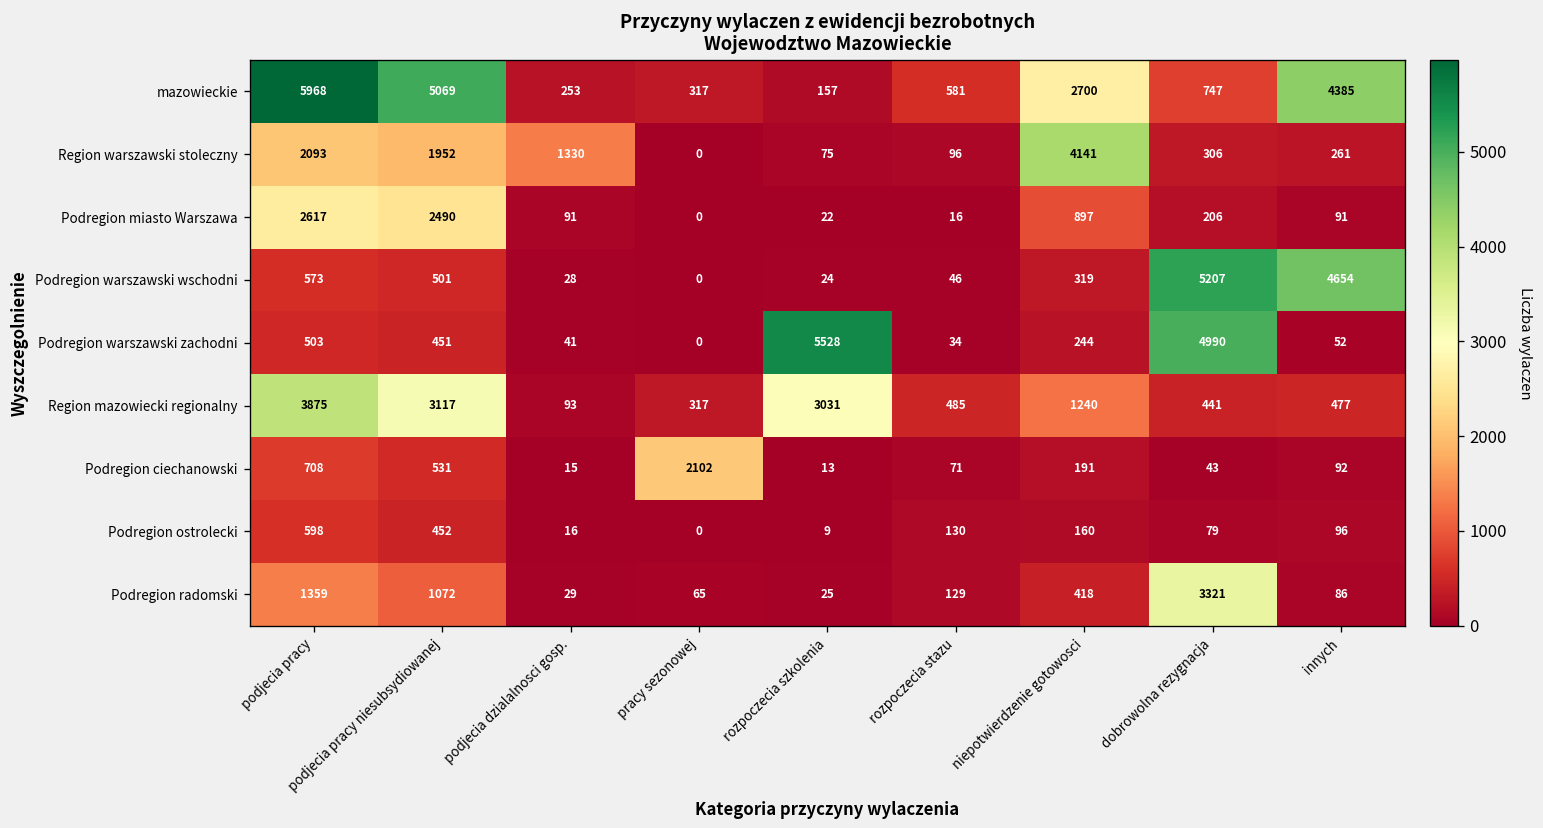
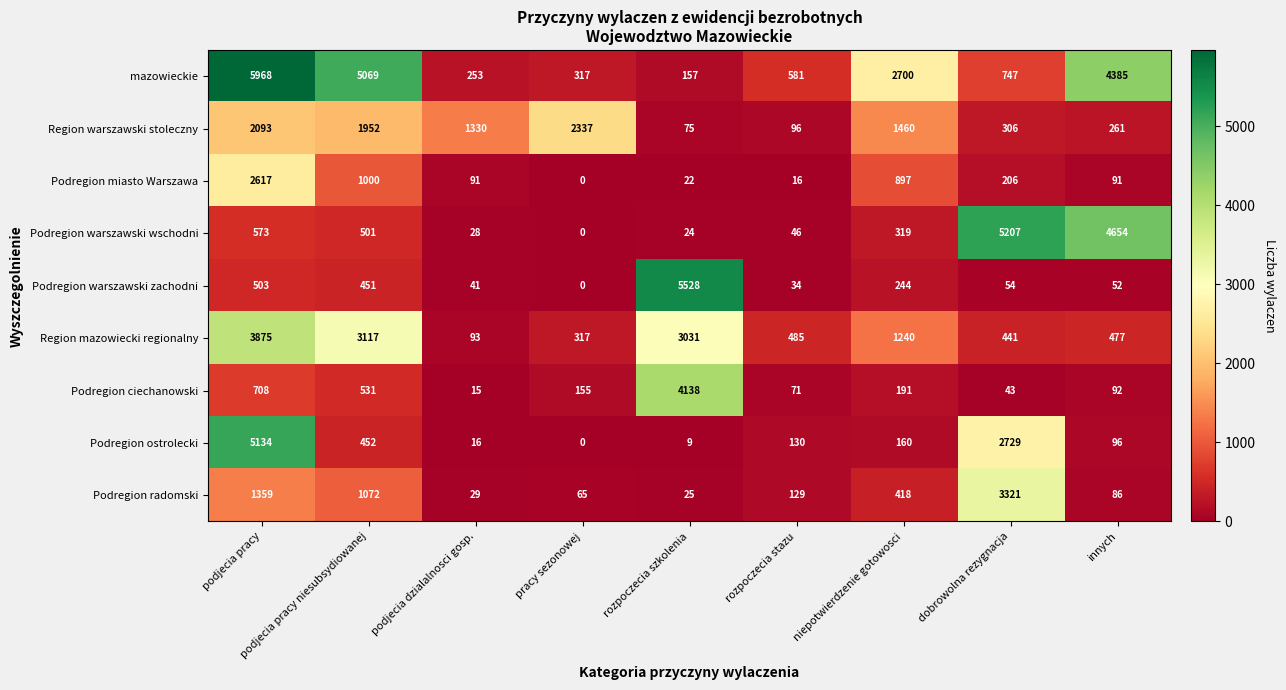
  {
    "mazowieckie": {
      "podjecia pracy": 5968,
      "podjecia pracy niesubsydiowanej": 5069,
      "podjecia dzialalnosci gosp.": 253,
      "pracy sezonowej": 317,
      "rozpoczecia szkolenia": 157,
      "rozpoczecia stazu": 581,
      "niepotwierdzenie gotowosci": 2700,
      "dobrowolna rezygnacja": 747,
      "innych": 4385
    },
    "Region warszawski stoleczny": {
      "podjecia pracy": 2093,
      "podjecia pracy niesubsydiowanej": 1952,
      "podjecia dzialalnosci gosp.": 1330,
-     "pracy sezonowej": 0,
+     "pracy sezonowej": 2337,
      "rozpoczecia szkolenia": 75,
      "rozpoczecia stazu": 96,
-     "niepotwierdzenie gotowosci": 4141,
+     "niepotwierdzenie gotowosci": 1460,
      "dobrowolna rezygnacja": 306,
      "innych": 261
    },
    "Podregion miasto Warszawa": {
      "podjecia pracy": 2617,
-     "podjecia pracy niesubsydiowanej": 2490,
+     "podjecia pracy niesubsydiowanej": 1000,
      "podjecia dzialalnosci gosp.": 91,
      "pracy sezonowej": 0,
      "rozpoczecia szkolenia": 22,
      "rozpoczecia stazu": 16,
      "niepotwierdzenie gotowosci": 897,
      "dobrowolna rezygnacja": 206,
      "innych": 91
    },
    "Podregion warszawski wschodni": {
      "podjecia pracy": 573,
      "podjecia pracy niesubsydiowanej": 501,
      "podjecia dzialalnosci gosp.": 28,
      "pracy sezonowej": 0,
      "rozpoczecia szkolenia": 24,
      "rozpoczecia stazu": 46,
      "niepotwierdzenie gotowosci": 319,
      "dobrowolna rezygnacja": 5207,
      "innych": 4654
    },
    "Podregion warszawski zachodni": {
      "podjecia pracy": 503,
      "podjecia pracy niesubsydiowanej": 451,
      "podjecia dzialalnosci gosp.": 41,
      "pracy sezonowej": 0,
      "rozpoczecia szkolenia": 5528,
      "rozpoczecia stazu": 34,
      "niepotwierdzenie gotowosci": 244,
-     "dobrowolna rezygnacja": 4990,
+     "dobrowolna rezygnacja": 54,
      "innych": 52
    },
    "Region mazowiecki regionalny": {
      "podjecia pracy": 3875,
      "podjecia pracy niesubsydiowanej": 3117,
      "podjecia dzialalnosci gosp.": 93,
      "pracy sezonowej": 317,
      "rozpoczecia szkolenia": 3031,
      "rozpoczecia stazu": 485,
      "niepotwierdzenie gotowosci": 1240,
      "dobrowolna rezygnacja": 441,
      "innych": 477
    },
    "Podregion ciechanowski": {
      "podjecia pracy": 708,
      "podjecia pracy niesubsydiowanej": 531,
      "podjecia dzialalnosci gosp.": 15,
-     "pracy sezonowej": 2102,
-     "rozpoczecia szkolenia": 13,
+     "pracy sezonowej": 155,
+     "rozpoczecia szkolenia": 4138,
      "rozpoczecia stazu": 71,
      "niepotwierdzenie gotowosci": 191,
      "dobrowolna rezygnacja": 43,
      "innych": 92
    },
    "Podregion ostrolecki": {
-     "podjecia pracy": 598,
+     "podjecia pracy": 5134,
      "podjecia pracy niesubsydiowanej": 452,
      "podjecia dzialalnosci gosp.": 16,
      "pracy sezonowej": 0,
      "rozpoczecia szkolenia": 9,
      "rozpoczecia stazu": 130,
      "niepotwierdzenie gotowosci": 160,
-     "dobrowolna rezygnacja": 79,
+     "dobrowolna rezygnacja": 2729,
      "innych": 96
    },
    "Podregion radomski": {
      "podjecia pracy": 1359,
      "podjecia pracy niesubsydiowanej": 1072,
      "podjecia dzialalnosci gosp.": 29,
      "pracy sezonowej": 65,
      "rozpoczecia szkolenia": 25,
      "rozpoczecia stazu": 129,
      "niepotwierdzenie gotowosci": 418,
      "dobrowolna rezygnacja": 3321,
      "innych": 86
    }
  }
